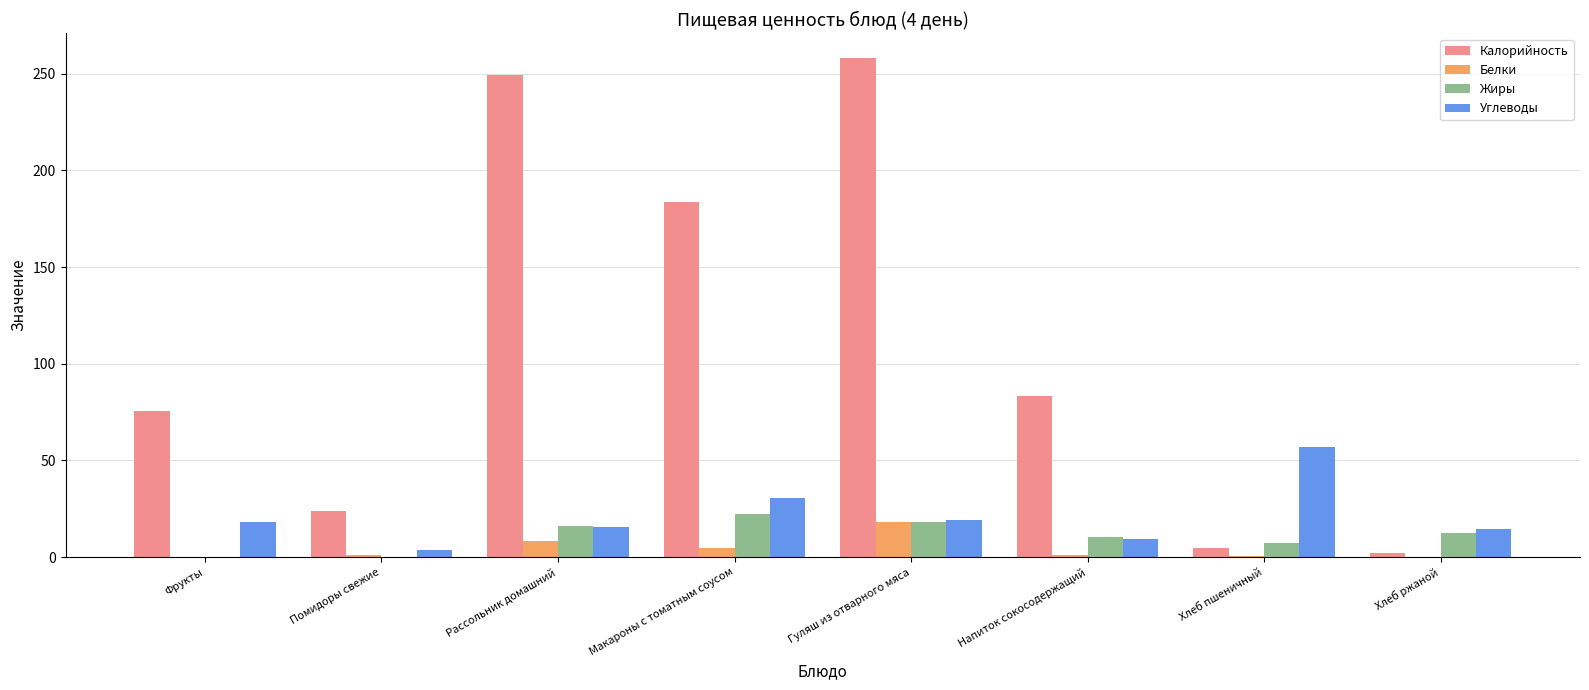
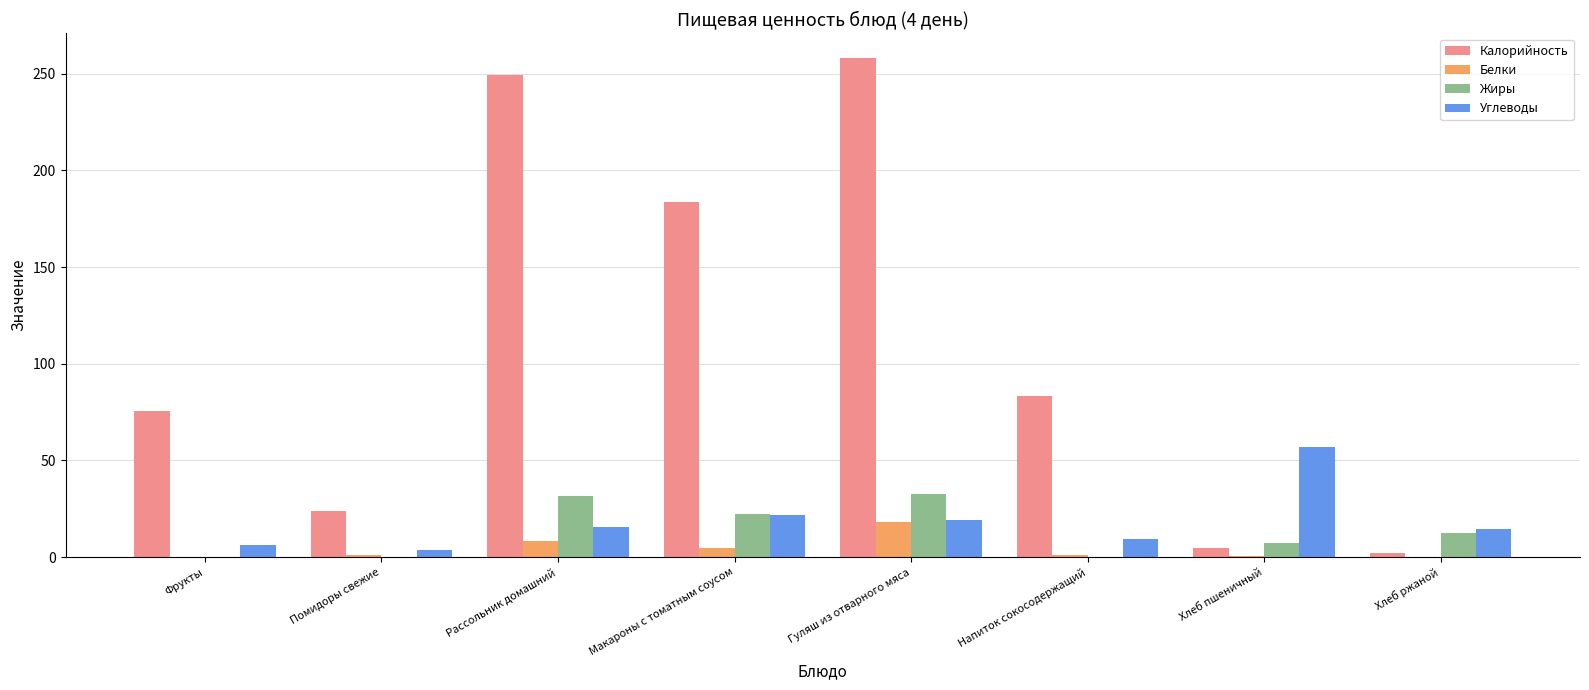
  {
    "Жиры": {
      "Фрукты": 0,
-     "Рассольник домашний": 16,
+     "Рассольник домашний": 32,
      "Макароны с томатным соусом": 22,
-     "Гуляш из отварного мяса": 18,
-     "Напиток сокосодержащий": 11,
+     "Гуляш из отварного мяса": 33,
+     "Напиток сокосодержащий": 0,
      "Хлеб пшеничный": 8,
      "Хлеб ржаной": 13
    },
    "Углеводы": {
-     "Фрукты": 18,
+     "Фрукты": 6,
      "Помидоры свежие": 4,
      "Рассольник домашний": 16,
-     "Макароны с томатным соусом": 31,
+     "Макароны с томатным соусом": 22,
      "Гуляш из отварного мяса": 19,
      "Напиток сокосодержащий": 10,
      "Хлеб пшеничный": 57,
      "Хлеб ржаной": 15
    }
  }
